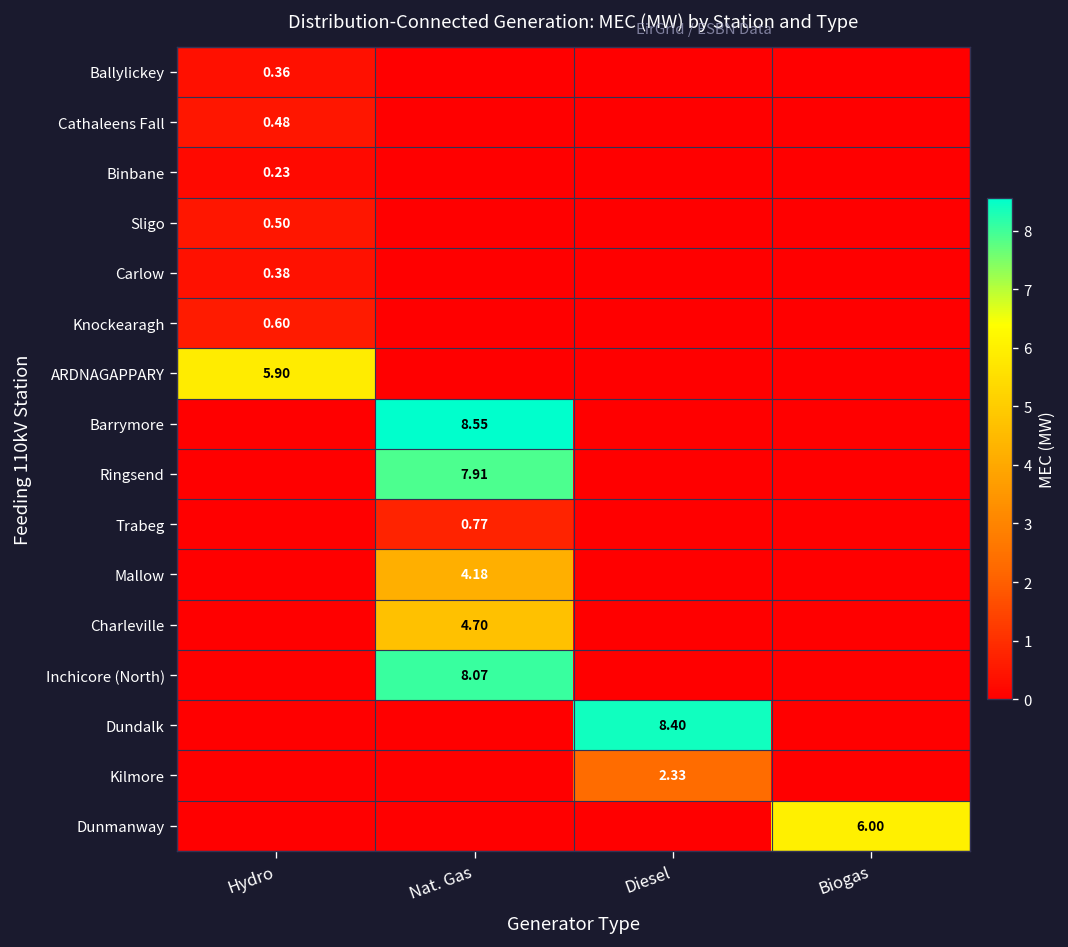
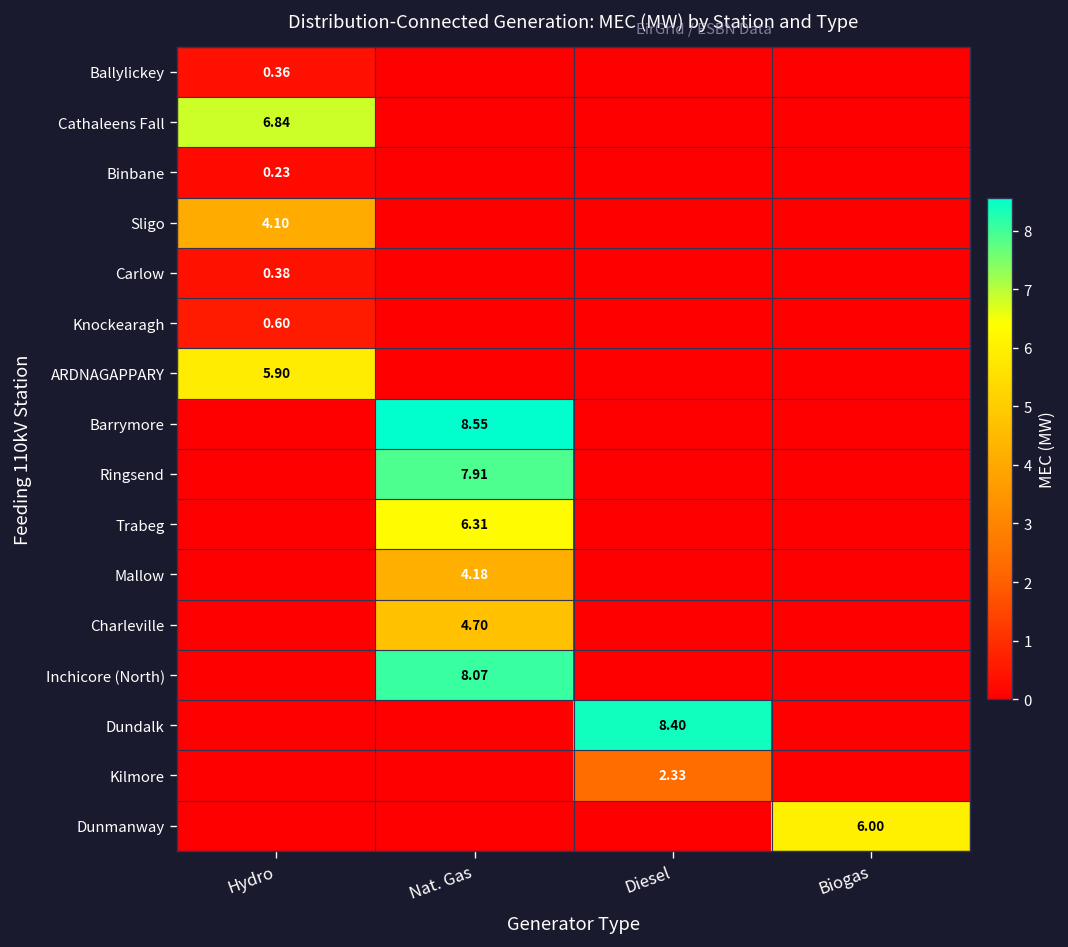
  {
    "Ballylickey": {
      "Hydro": 0.36
    },
    "Cathaleens Fall": {
-     "Hydro": 0.48
+     "Hydro": 6.84
    },
    "Binbane": {
      "Hydro": 0.23
    },
    "Sligo": {
-     "Hydro": 0.50
+     "Hydro": 4.10
    },
    "Carlow": {
      "Hydro": 0.38
    },
    "Knockearagh": {
      "Hydro": 0.60
    },
    "ARDNAGAPPARY": {
      "Hydro": 5.90
    },
    "Barrymore": {
      "Nat. Gas": 8.55
    },
    "Ringsend": {
      "Nat. Gas": 7.91
    },
    "Trabeg": {
-     "Nat. Gas": 0.77
+     "Nat. Gas": 6.31
    },
    "Mallow": {
      "Nat. Gas": 4.18
    },
    "Charleville": {
      "Nat. Gas": 4.70
    },
    "Inchicore (North)": {
      "Nat. Gas": 8.07
    },
    "Dundalk": {
      "Diesel": 8.40
    },
    "Kilmore": {
      "Diesel": 2.33
    },
    "Dunmanway": {
      "Biogas": 6.00
    }
  }
